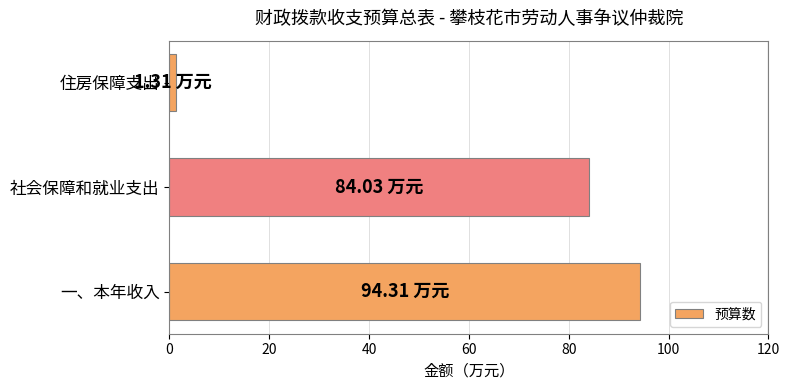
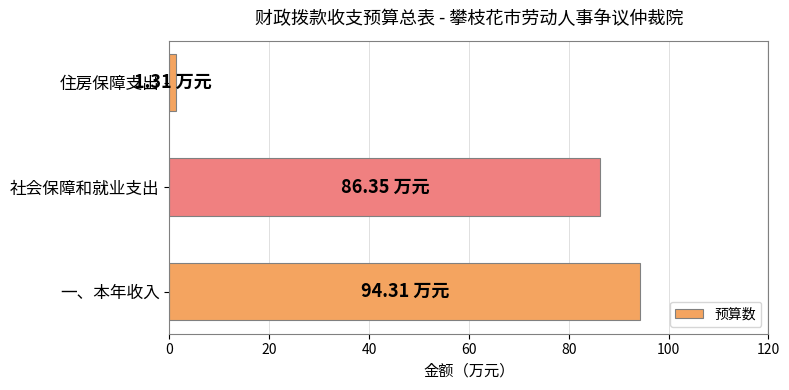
  {
    "住房保障支出": 1.31,
-   "社会保障和就业支出": 84.03,
+   "社会保障和就业支出": 86.35,
    "一、本年收入": 94.31
  }
